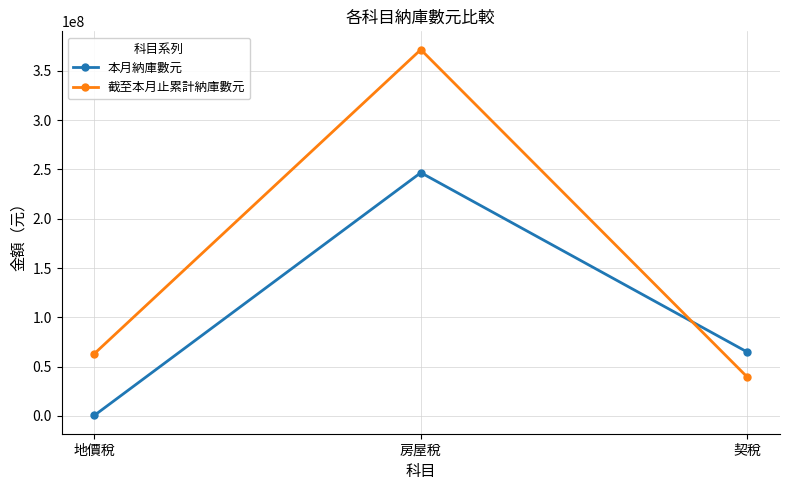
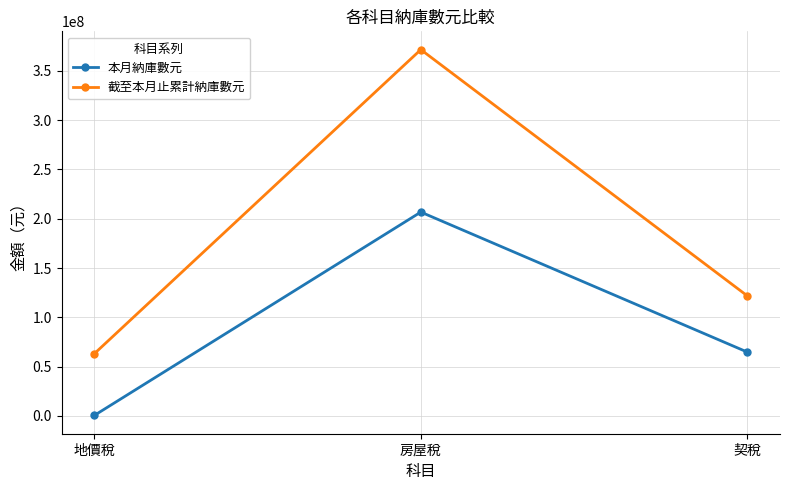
  {
    "本月納庫數元": {
      "地價稅": 0,
-     "房屋稅": 250000000,
+     "房屋稅": 210000000,
      "契稅": 60000000
    },
    "截至本月止累計納庫數元": {
      "地價稅": 60000000,
      "房屋稅": 370000000,
-     "契稅": 40000000
+     "契稅": 120000000
    }
  }
